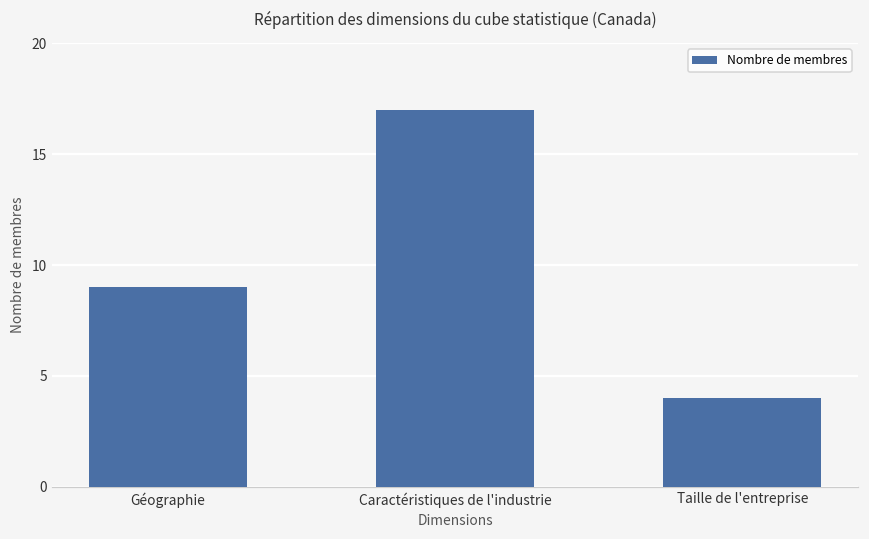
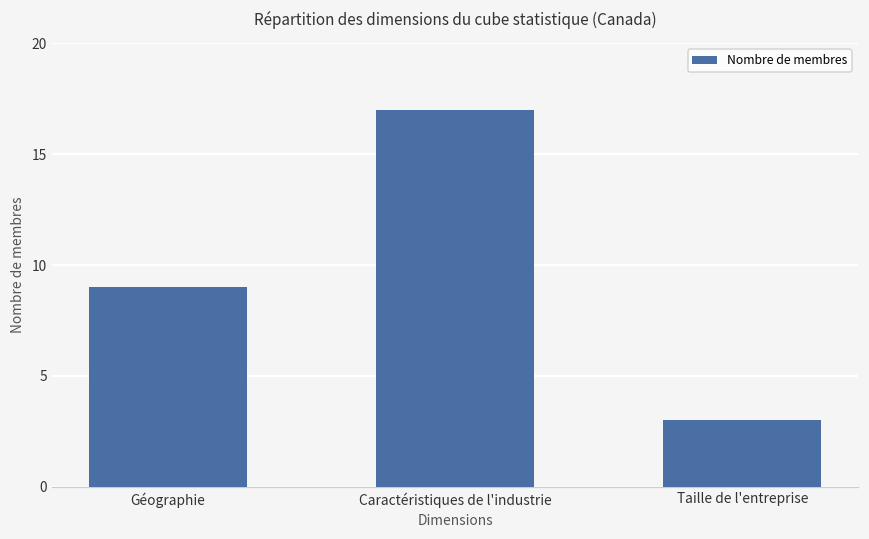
  {
    "Géographie": 9,
    "Caractéristiques de l'industrie": 17,
-   "Taille de l'entreprise": 4
+   "Taille de l'entreprise": 3
  }
